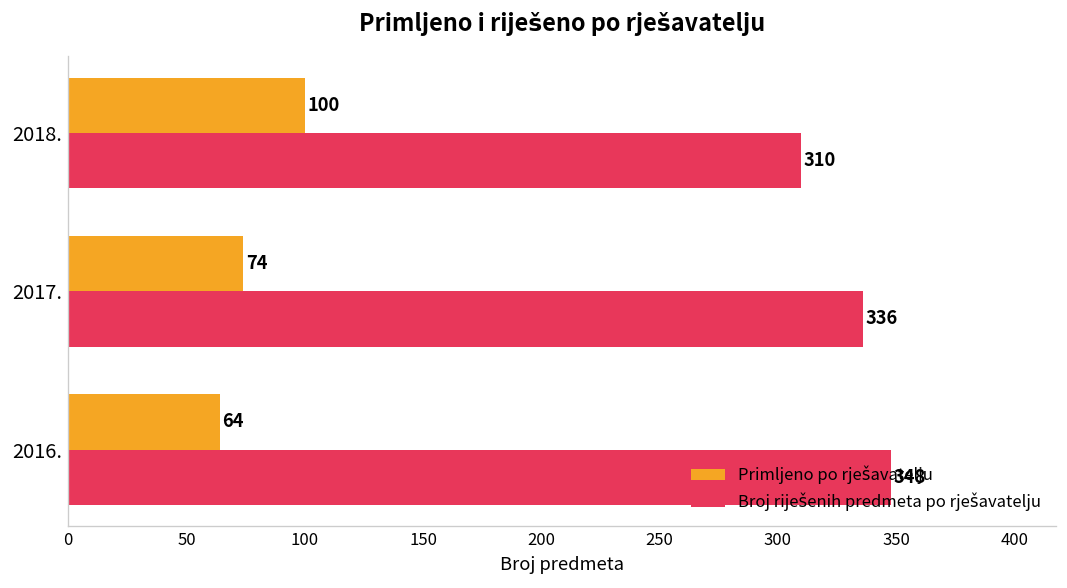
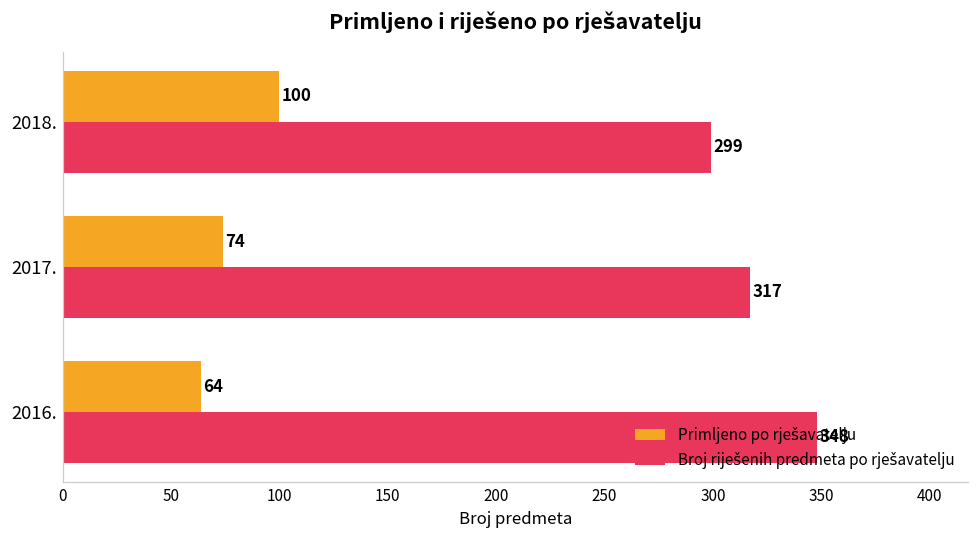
  {
    "Primljeno po rješavatelju": {
      "2018.": 100,
      "2017.": 74,
      "2016.": 64
    },
    "Broj riješenih predmeta po rješavatelju": {
-     "2018.": 310,
-     "2017.": 336,
+     "2018.": 299,
+     "2017.": 317,
      "2016.": 348
    }
  }
